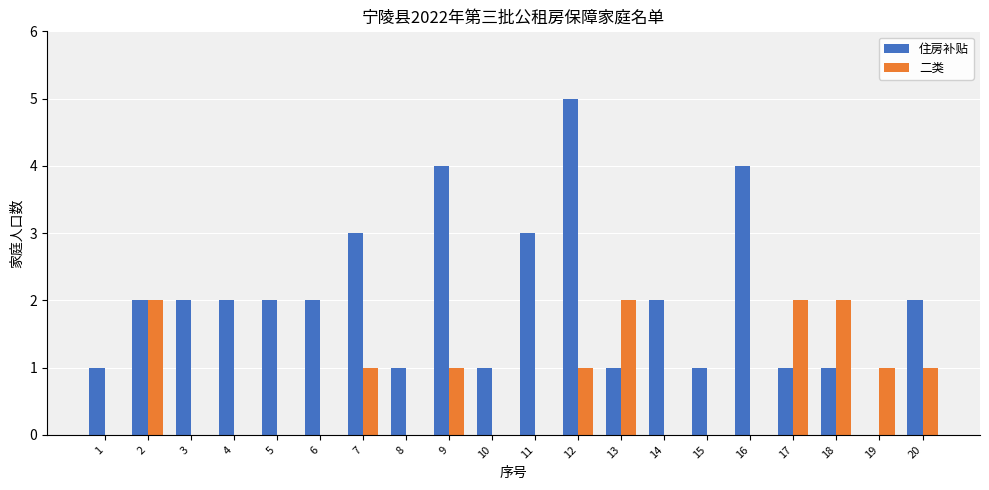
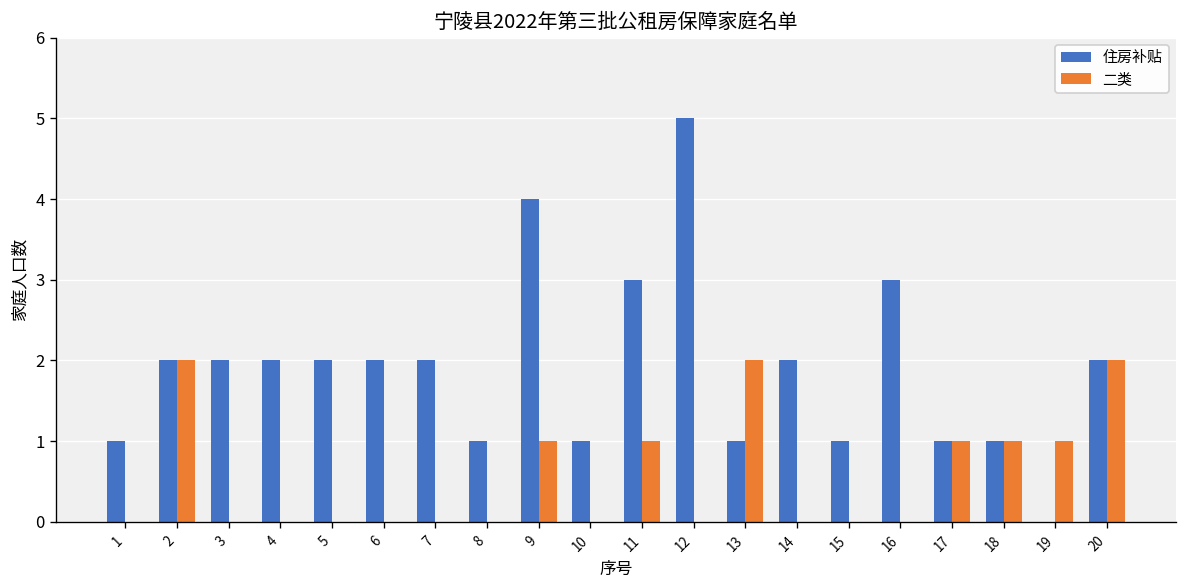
  {
    "住房补贴": {
      "1": 1,
      "2": 2,
      "3": 2,
      "4": 2,
      "5": 2,
      "6": 2,
-     "7": 3,
+     "7": 2,
      "8": 1,
      "9": 4,
      "10": 1,
      "11": 3,
      "12": 5,
      "13": 1,
      "14": 2,
      "15": 1,
-     "16": 4,
+     "16": 3,
      "17": 1,
      "18": 1,
      "19": 0,
      "20": 2
    },
    "二类": {
      "1": 0,
      "2": 2,
      "3": 0,
      "4": 0,
      "5": 0,
      "6": 0,
-     "7": 1,
+     "7": 0,
      "8": 0,
      "9": 1,
      "10": 0,
-     "11": 0,
-     "12": 1,
+     "11": 1,
+     "12": 0,
      "13": 2,
      "14": 0,
      "15": 0,
      "16": 0,
-     "17": 2,
-     "18": 2,
+     "17": 1,
+     "18": 1,
      "19": 1,
-     "20": 1
+     "20": 2
    }
  }
